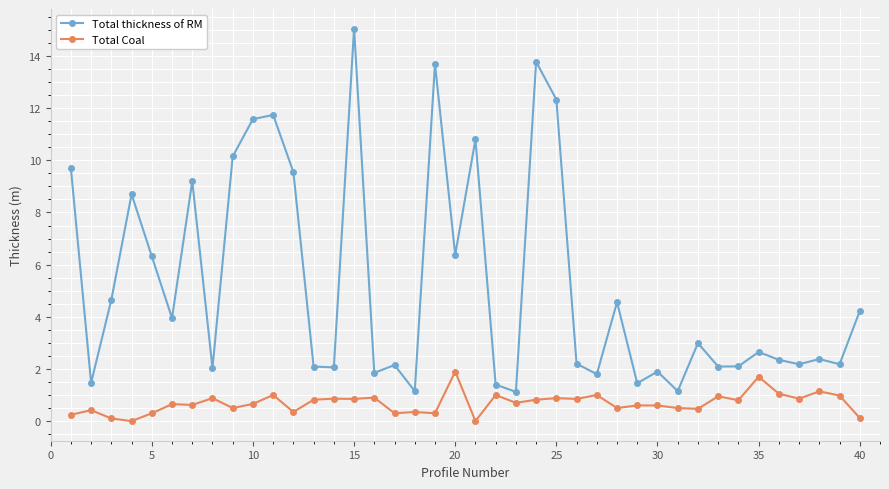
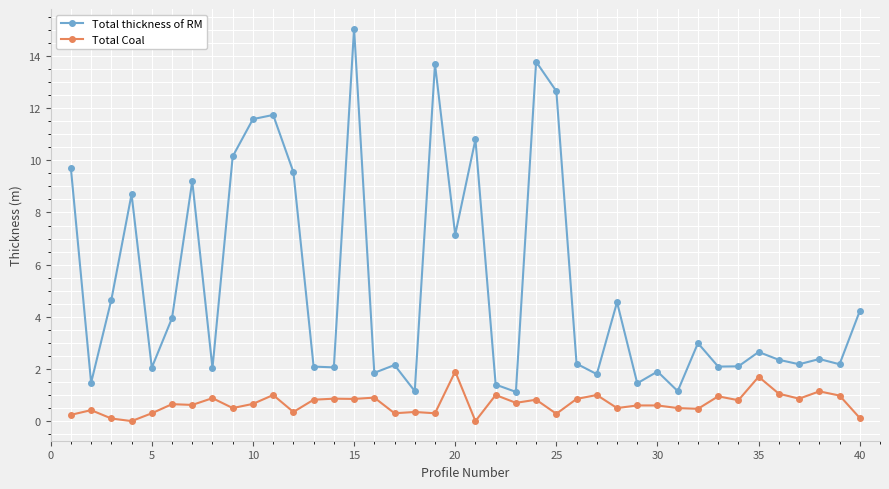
  {
    "Total thickness of RM": {
-     "5": 6.3,
+     "5": 2.1,
      "10": 11.6,
      "15": 15.1,
-     "20": 6.4,
-     "25": 12.3,
+     "20": 7.2,
+     "25": 12.7,
      "30": 1.9,
      "35": 2.7,
      "40": 4.2
    },
    "Total Coal": {
      "5": 0.3,
      "10": 0.7,
      "15": 0.9,
      "20": 1.9,
-     "25": 0.9,
+     "25": 0.3,
      "30": 0.6,
      "35": 1.7,
      "40": 0.1
    }
  }
